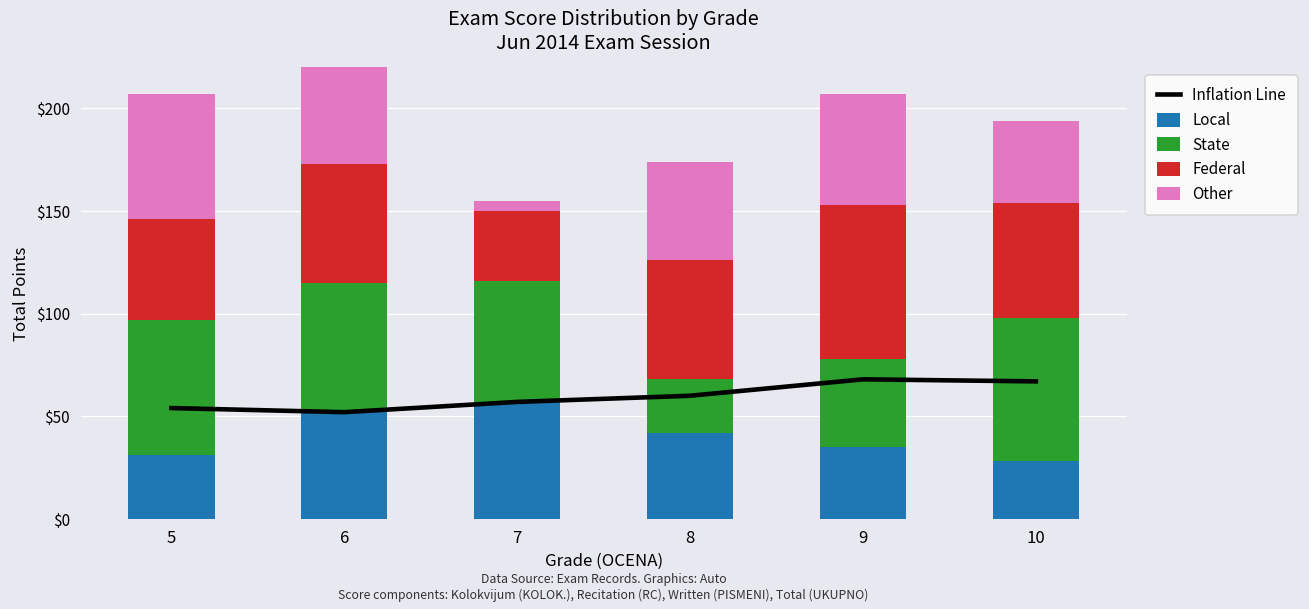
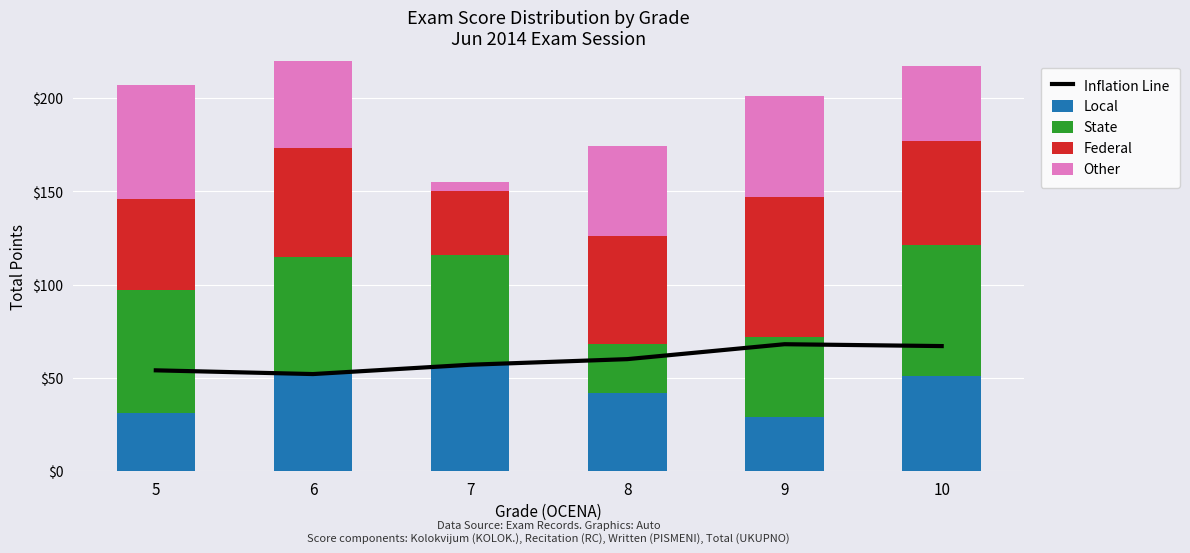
  {
    "Inflation Line": {
      "5": "$54",
      "6": "$52",
      "7": "$57",
      "8": "$60",
      "9": "$68",
      "10": "$67"
    },
    "Local": {
      "5": "$31",
      "6": "$52",
      "7": "$57",
      "8": "$42",
-     "9": "$35",
-     "10": "$28"
+     "9": "$29",
+     "10": "$51"
    },
    "State": {
      "5": "$66",
      "6": "$63",
      "7": "$59",
      "8": "$26",
      "9": "$43",
      "10": "$70"
    },
    "Federal": {
      "5": "$49",
      "6": "$58",
      "7": "$34",
      "8": "$58",
      "9": "$75",
      "10": "$56"
    },
    "Other": {
      "5": "$61",
      "7": "$5",
      "8": "$48",
      "9": "$54",
      "10": "$40"
    }
  }
